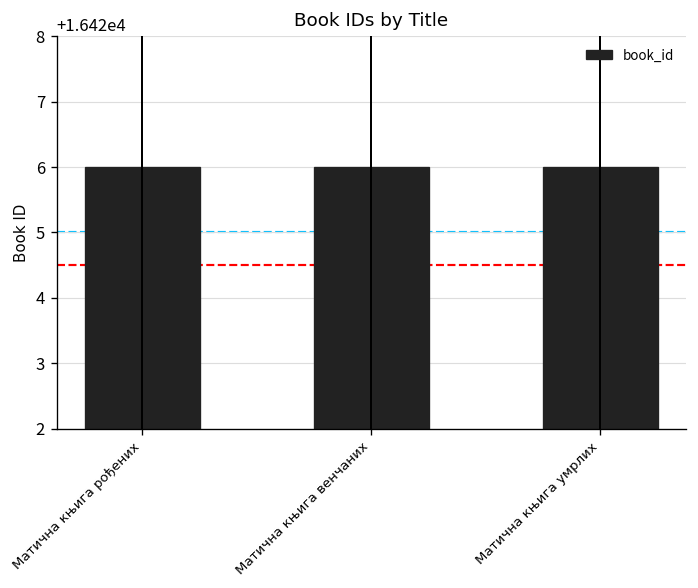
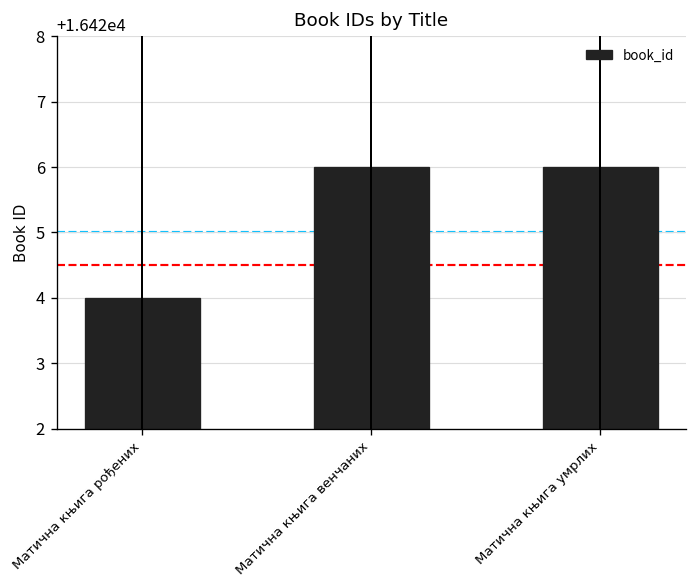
  {
    "book_id": {
-     "Матична књига рођених": 16426,
+     "Матична књига рођених": 16424,
      "Матична књига венчаних": 16426,
      "Матична књига умрлих": 16426
    }
  }
